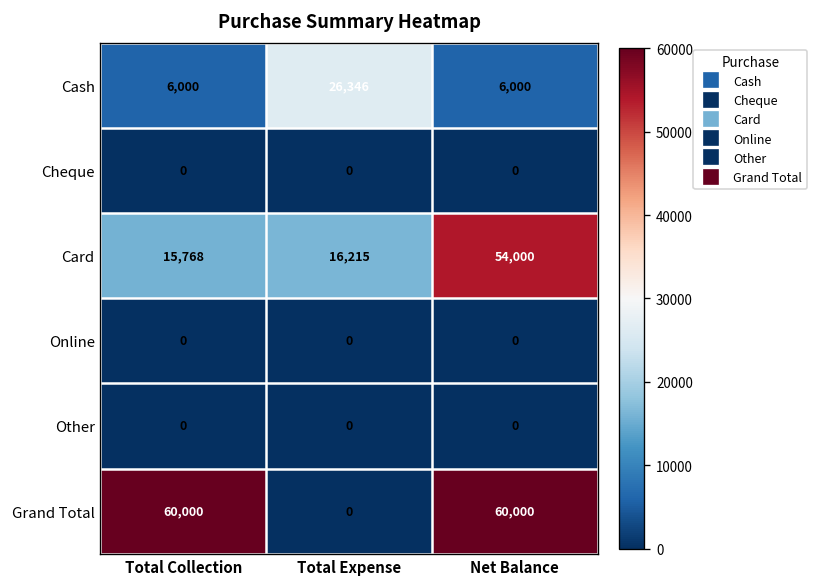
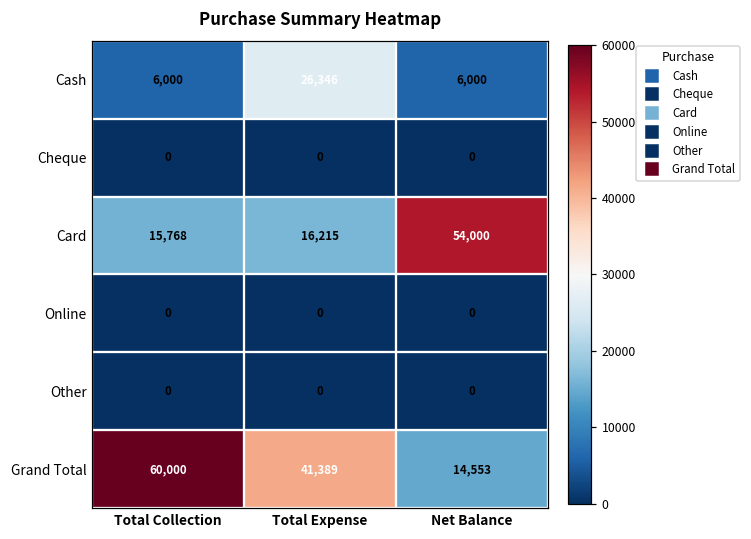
  {
    "Cash": {
      "Total Collection": "6,000",
      "Net Balance": "6,000"
    },
    "Cheque": {
      "Total Collection": "0",
      "Total Expense": "0",
      "Net Balance": "0"
    },
    "Card": {
      "Total Collection": "15,768",
      "Total Expense": "16,215",
      "Net Balance": "54,000"
    },
    "Online": {
      "Total Collection": "0",
      "Total Expense": "0",
      "Net Balance": "0"
    },
    "Other": {
      "Total Collection": "0",
      "Total Expense": "0",
      "Net Balance": "0"
    },
    "Grand Total": {
      "Total Collection": "60,000",
-     "Total Expense": "0",
-     "Net Balance": "60,000"
+     "Total Expense": "41,389",
+     "Net Balance": "14,553"
    }
  }
